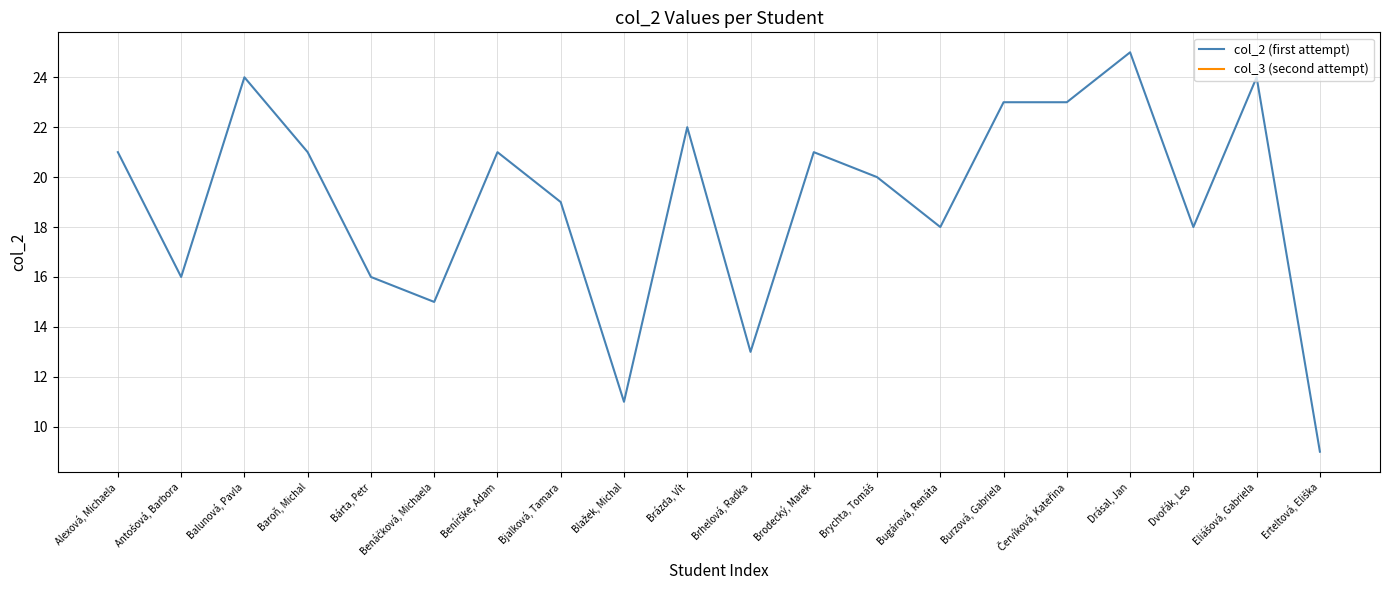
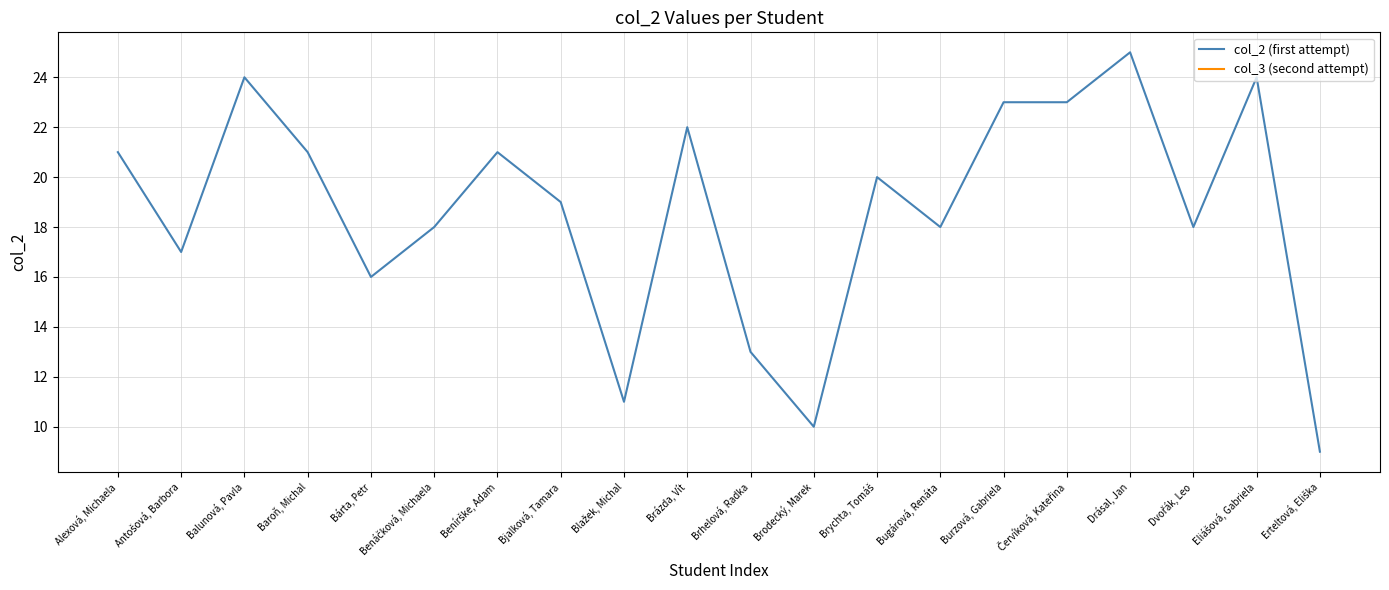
  {
    "col_2 (first attempt)": {
      "Alexová, Michaela": 21,
-     "Antošová, Barbora": 16,
+     "Antošová, Barbora": 17,
      "Balunová, Pavla": 24,
      "Baroň, Michal": 21,
      "Bárta, Petr": 16,
-     "Benáčková, Michaela": 15,
+     "Benáčková, Michaela": 18,
      "Benírške, Adam": 21,
      "Bjalková, Tamara": 19,
      "Blažek, Michal": 11,
      "Brázda, Vít": 22,
      "Brhelová, Radka": 13,
-     "Brodecký, Marek": 21,
+     "Brodecký, Marek": 10,
      "Brychta, Tomáš": 20,
      "Bugárová, Renáta": 18,
      "Burzová, Gabriela": 23,
      "Červíková, Kateřina": 23,
      "Drásal, Jan": 25,
      "Dvořák, Leo": 18,
      "Erteltová, Eliška": 9
    },
    "col_3 (second attempt)": {
      "Blažek, Michal": 17,
      "Brhelová, Radka": 18,
      "Erteltová, Eliška": 19
    }
  }
